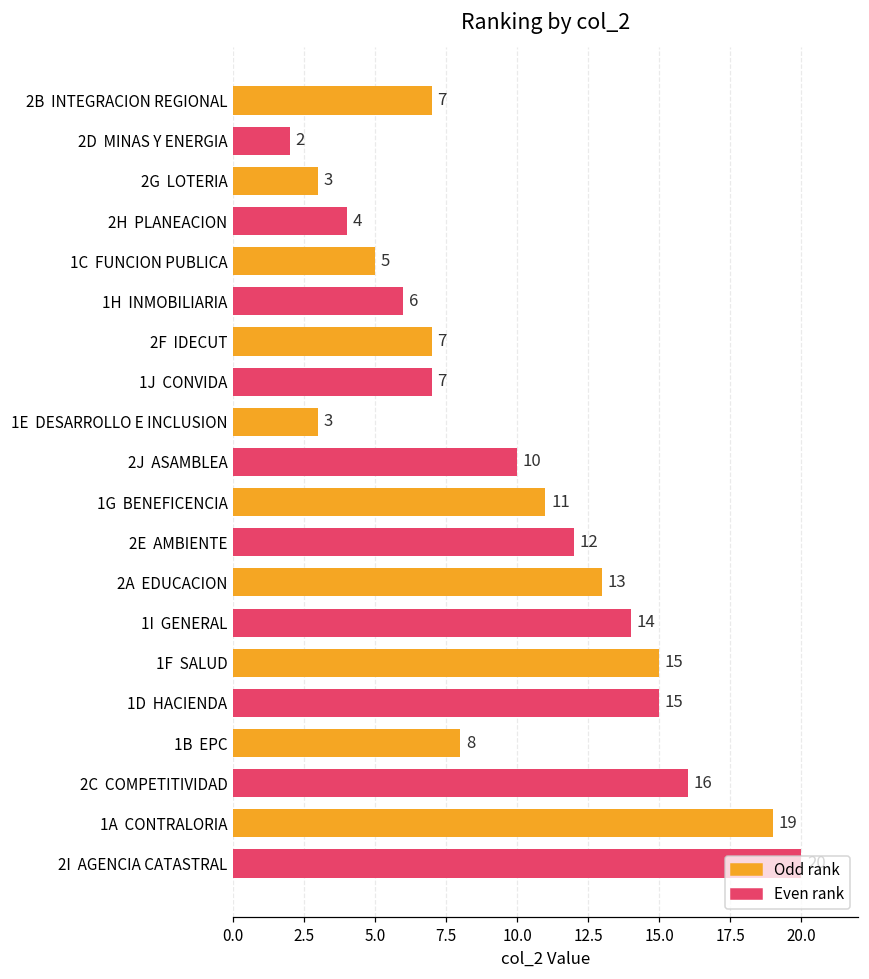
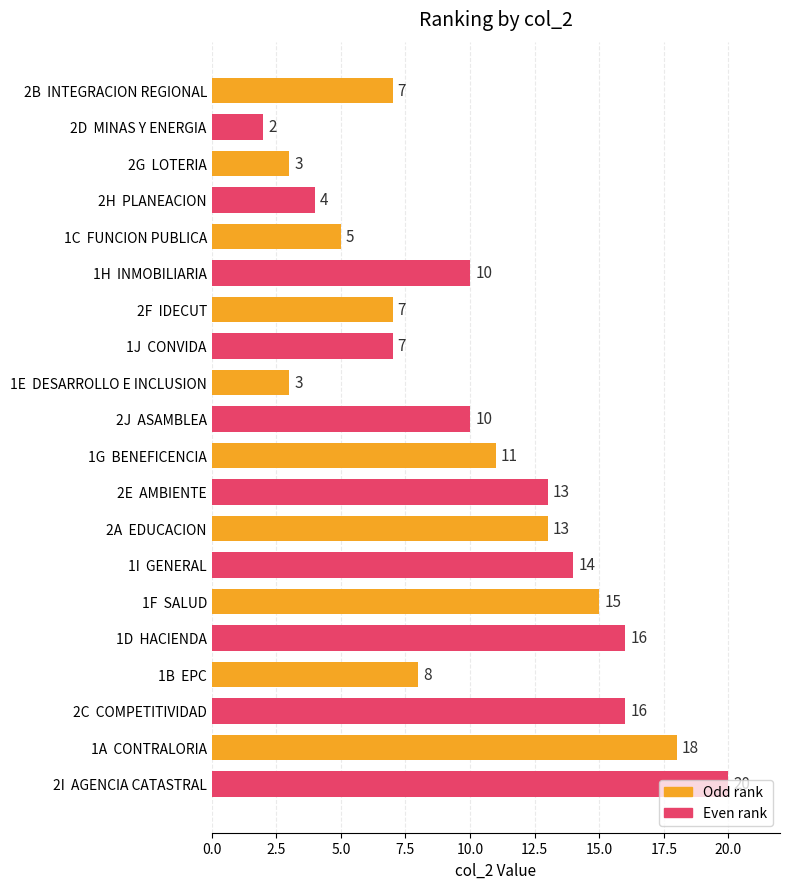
  {
    "2B INTEGRACION REGIONAL": 7,
    "2D MINAS Y ENERGIA": 2,
    "2G LOTERIA": 3,
    "2H PLANEACION": 4,
    "1C FUNCION PUBLICA": 5,
-   "1H INMOBILIARIA": 6,
+   "1H INMOBILIARIA": 10,
    "2F IDECUT": 7,
    "1J CONVIDA": 7,
    "1E DESARROLLO E INCLUSION": 3,
    "2J ASAMBLEA": 10,
    "1G BENEFICENCIA": 11,
-   "2E AMBIENTE": 12,
+   "2E AMBIENTE": 13,
    "2A EDUCACION": 13,
    "1I GENERAL": 14,
    "1F SALUD": 15,
-   "1D HACIENDA": 15,
+   "1D HACIENDA": 16,
    "1B EPC": 8,
    "2C COMPETITIVIDAD": 16,
-   "1A CONTRALORIA": 19
+   "1A CONTRALORIA": 18
  }
